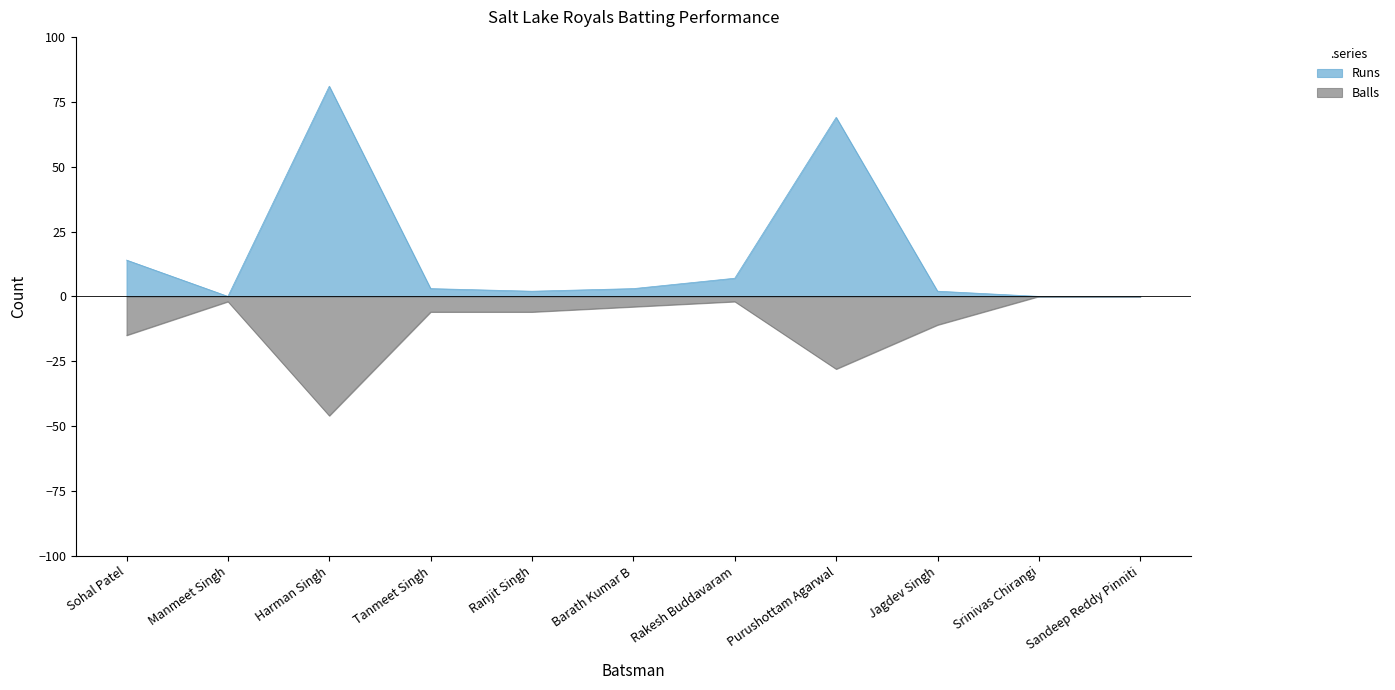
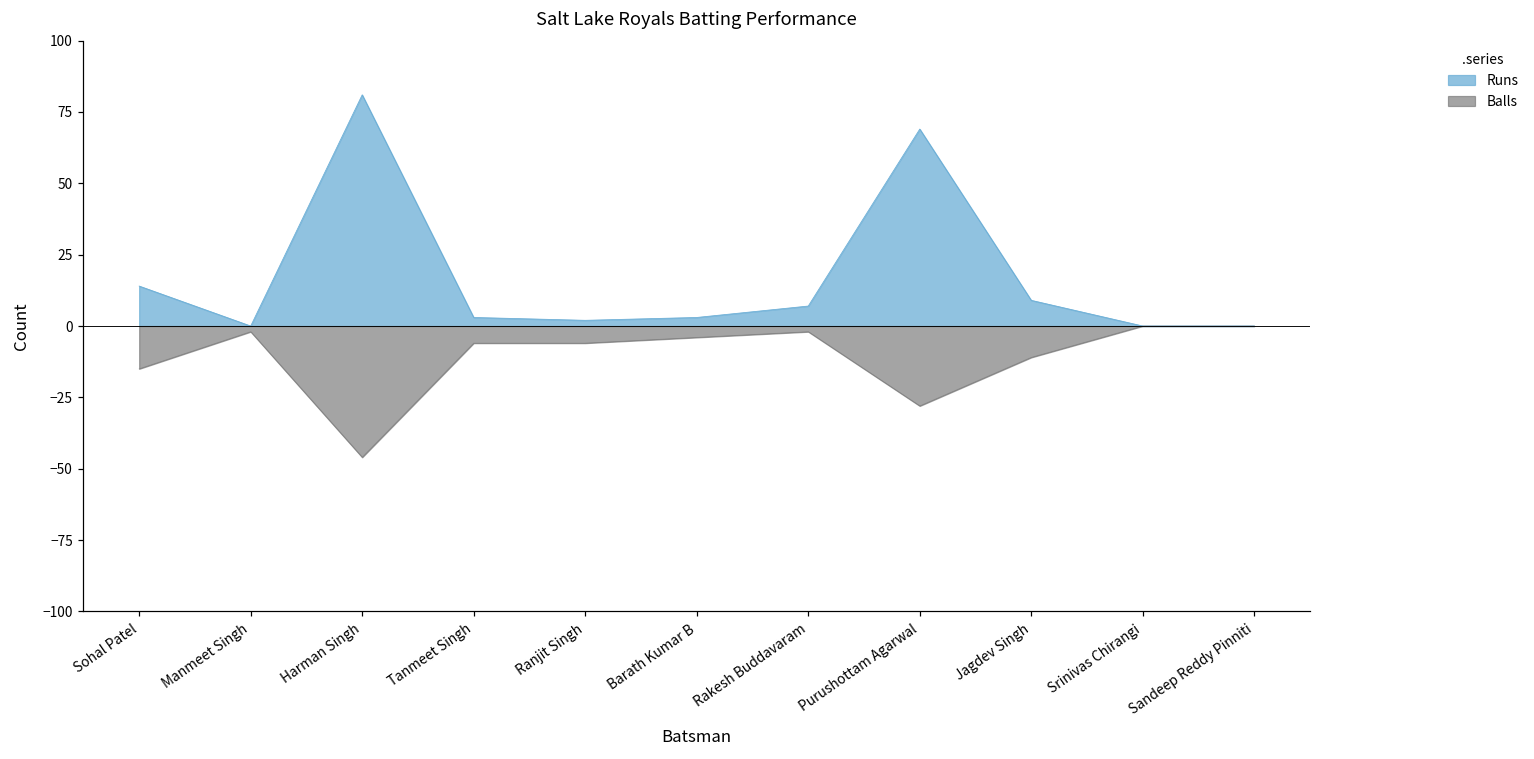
  {
    "Runs": {
      "Sohal Patel": 14,
      "Harman Singh": 81,
      "Tanmeet Singh": 3,
      "Ranjit Singh": 2,
      "Barath Kumar B": 3,
      "Rakesh Buddavaram": 7,
      "Purushottam Agarwal": 69,
-     "Jagdev Singh": 2
+     "Jagdev Singh": 9
    }
  }
